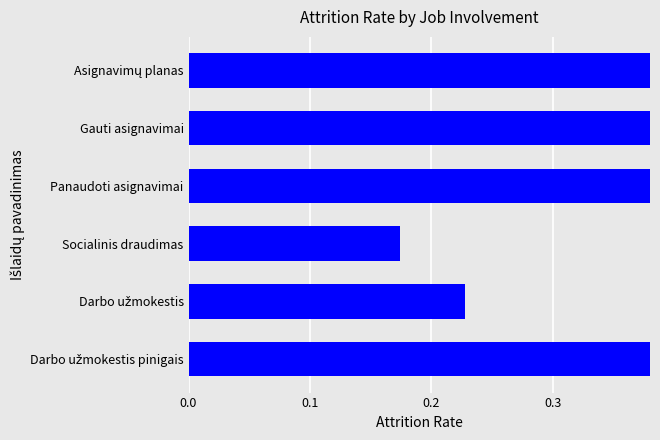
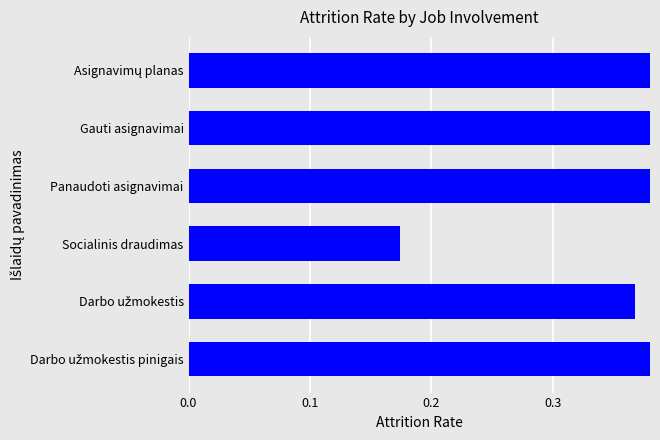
  {
    "Socialinis draudimas": 0.174,
-   "Darbo užmokestis": 0.228
+   "Darbo užmokestis": 0.368
  }
